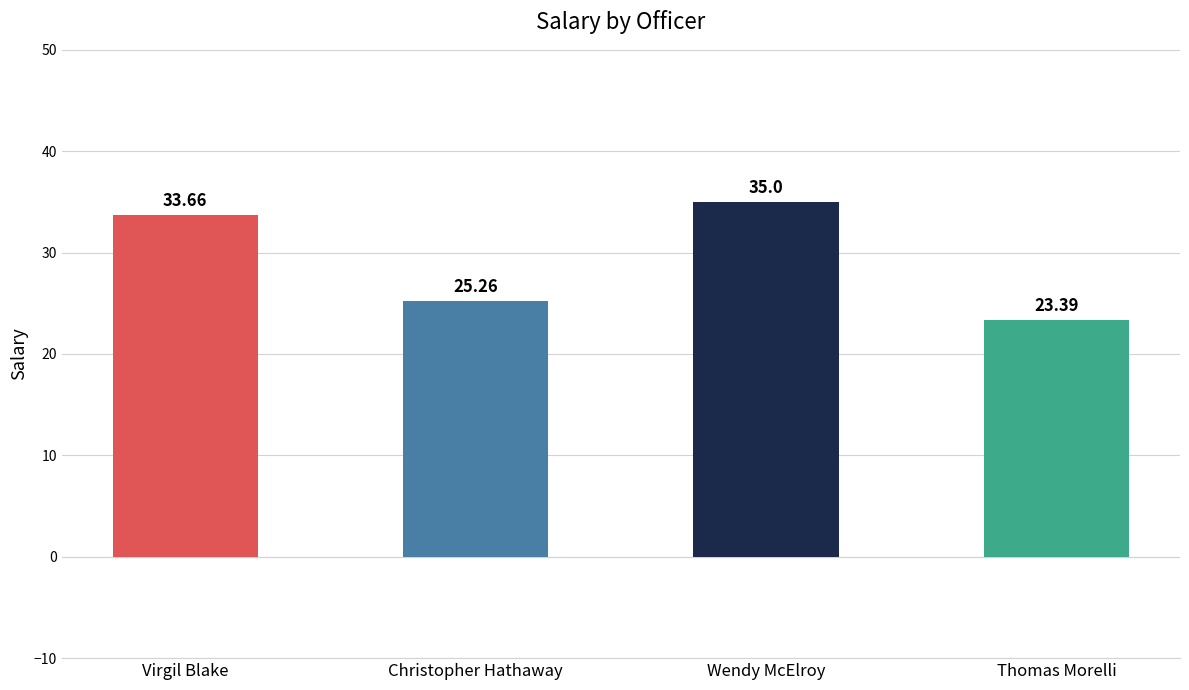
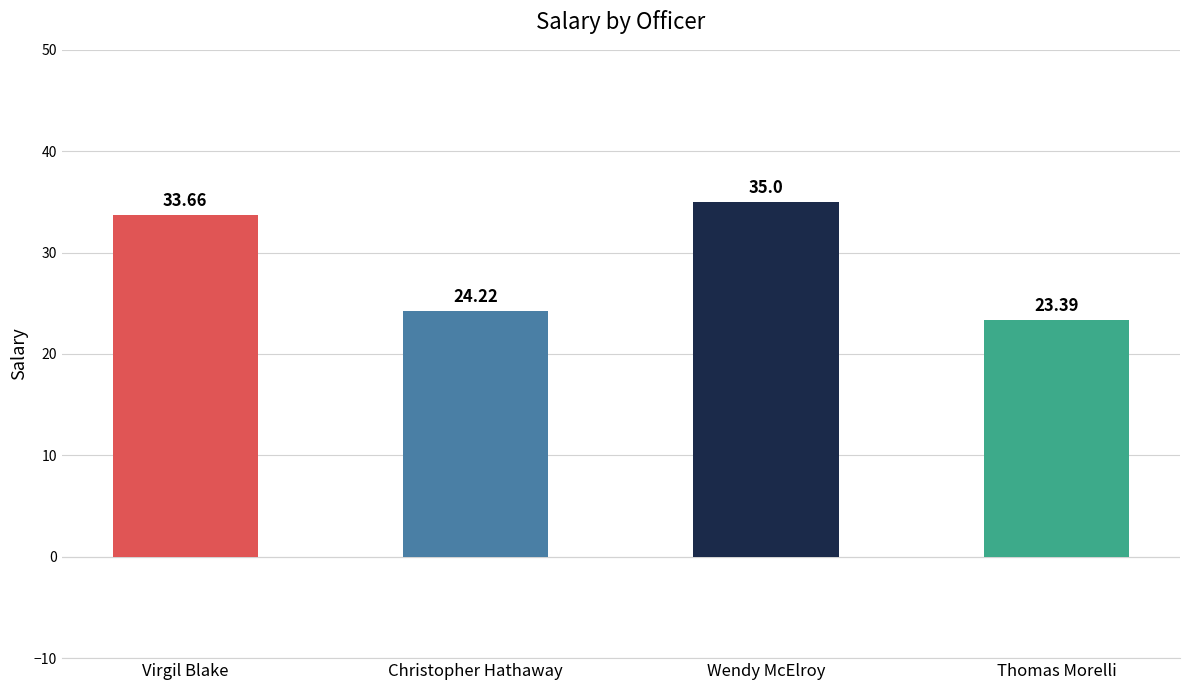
  {
    "Virgil Blake": 33.66,
-   "Christopher Hathaway": 25.26,
+   "Christopher Hathaway": 24.22,
    "Wendy McElroy": 35.0,
    "Thomas Morelli": 23.39
  }
